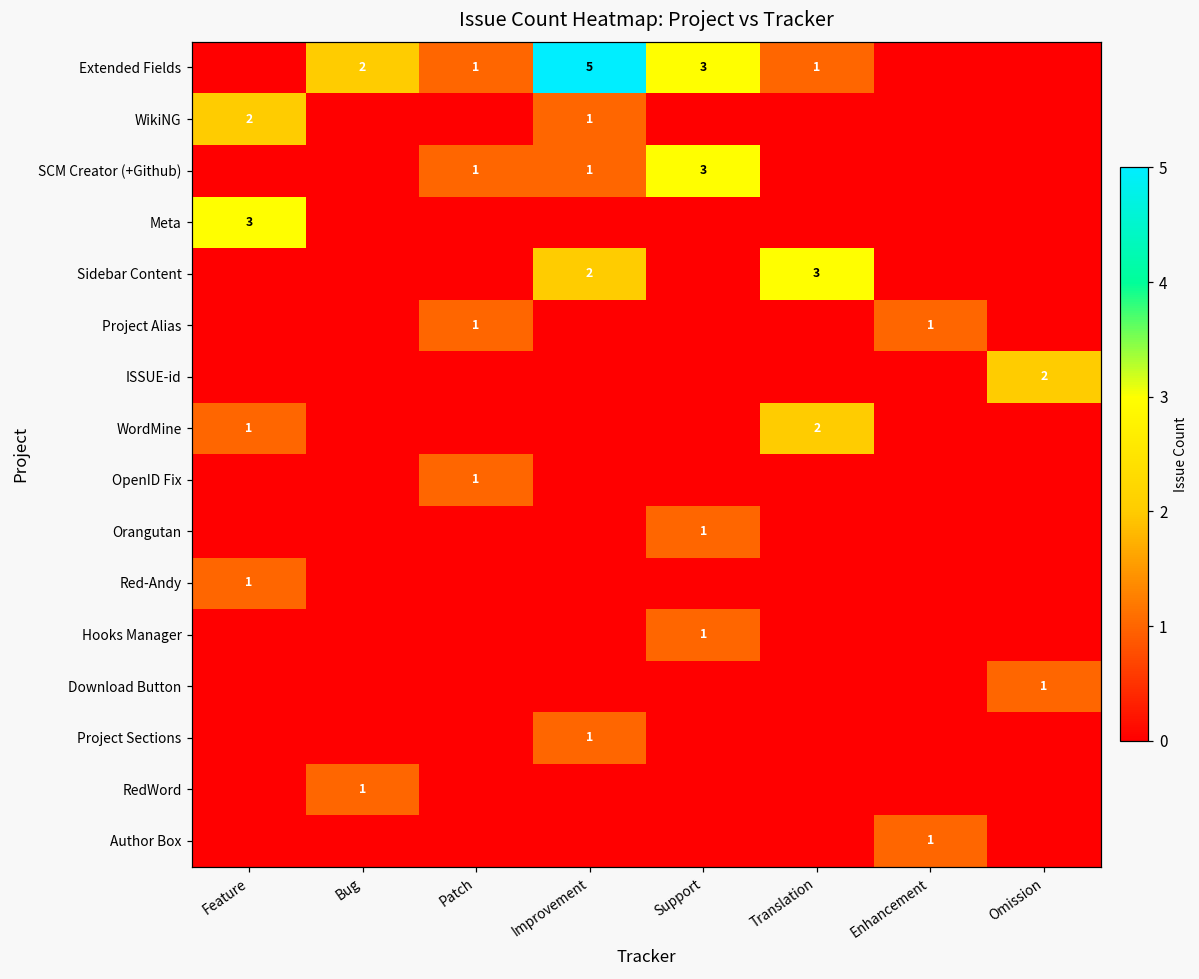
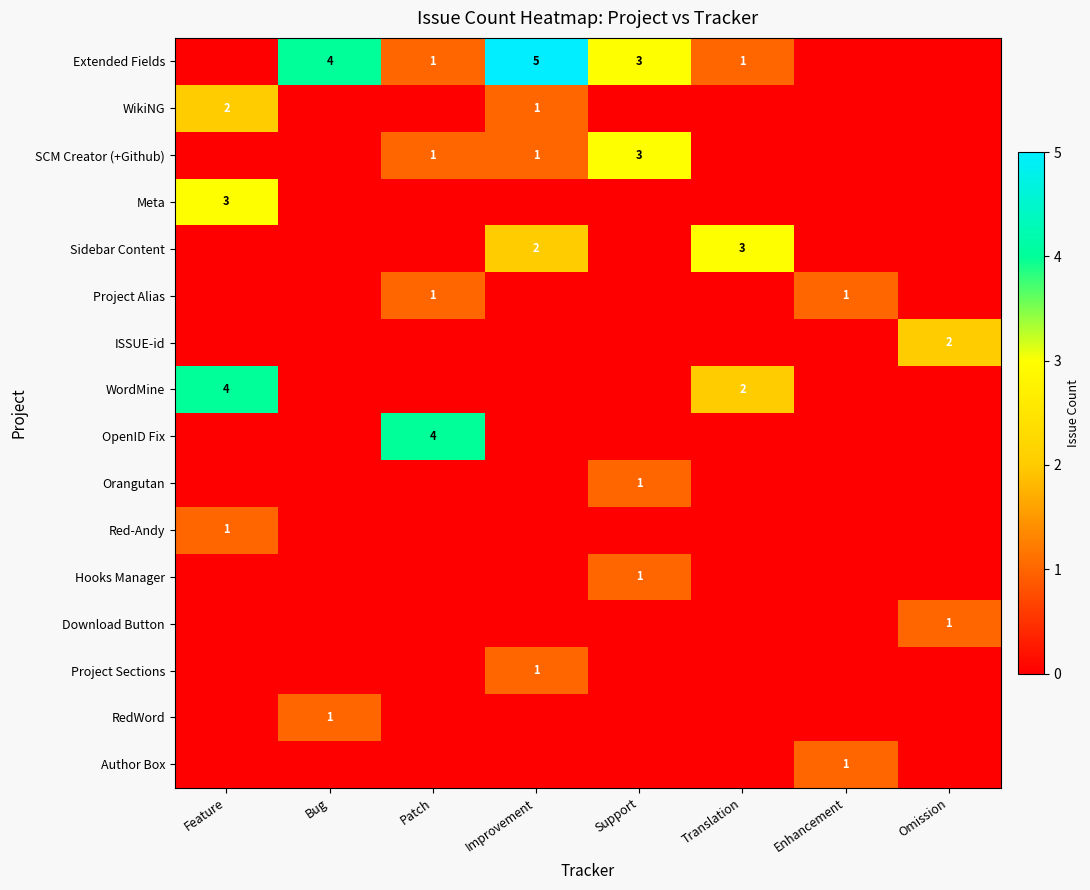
  {
    "Extended Fields": {
-     "Bug": 2,
+     "Bug": 4,
      "Patch": 1,
      "Improvement": 5,
      "Support": 3,
      "Translation": 1
    },
    "WikiNG": {
      "Feature": 2,
      "Improvement": 1
    },
    "SCM Creator (+Github)": {
      "Patch": 1,
      "Improvement": 1,
      "Support": 3
    },
    "Meta": {
      "Feature": 3
    },
    "Sidebar Content": {
      "Improvement": 2,
      "Translation": 3
    },
    "Project Alias": {
      "Patch": 1,
      "Enhancement": 1
    },
    "ISSUE-id": {
      "Omission": 2
    },
    "WordMine": {
-     "Feature": 1,
+     "Feature": 4,
      "Translation": 2
    },
    "OpenID Fix": {
-     "Patch": 1
+     "Patch": 4
    },
    "Orangutan": {
      "Support": 1
    },
    "Red-Andy": {
      "Feature": 1
    },
    "Hooks Manager": {
      "Support": 1
    },
    "Download Button": {
      "Omission": 1
    },
    "Project Sections": {
      "Improvement": 1
    },
    "RedWord": {
      "Bug": 1
    },
    "Author Box": {
      "Enhancement": 1
    }
  }
